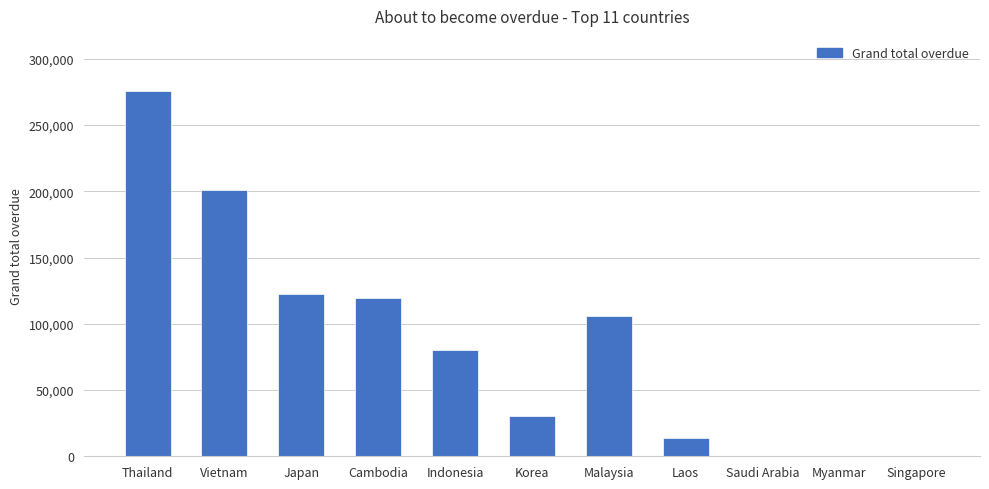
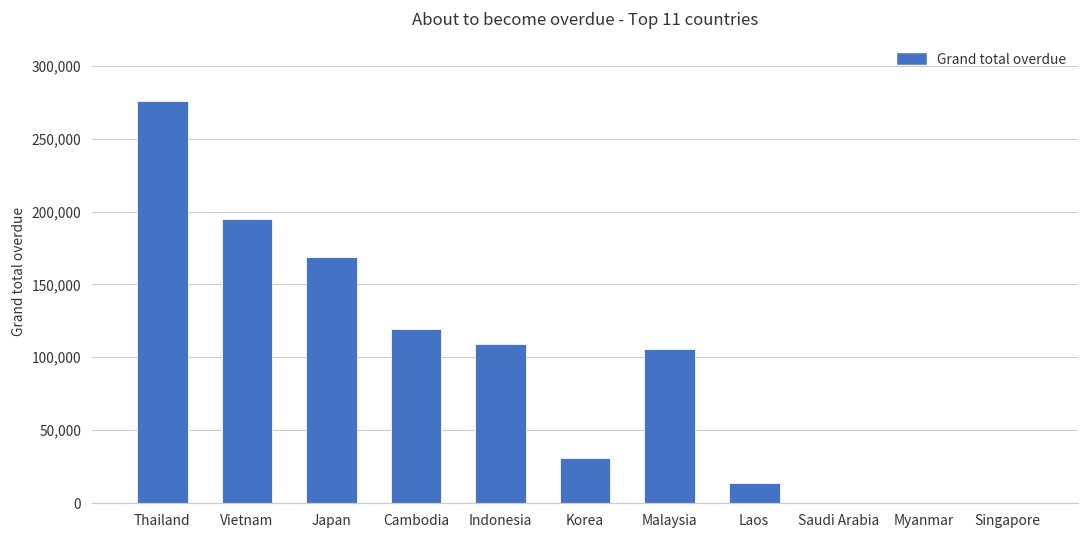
  {
    "Thailand": "276,000",
-   "Vietnam": "201,000",
-   "Japan": "123,000",
+   "Vietnam": "195,000",
+   "Japan": "169,000",
    "Cambodia": "119,000",
-   "Indonesia": "80,000",
+   "Indonesia": "109,000",
    "Korea": "31,000",
    "Malaysia": "106,000",
    "Laos": "14,000",
    "Myanmar": "0",
    "Singapore": "0"
  }
